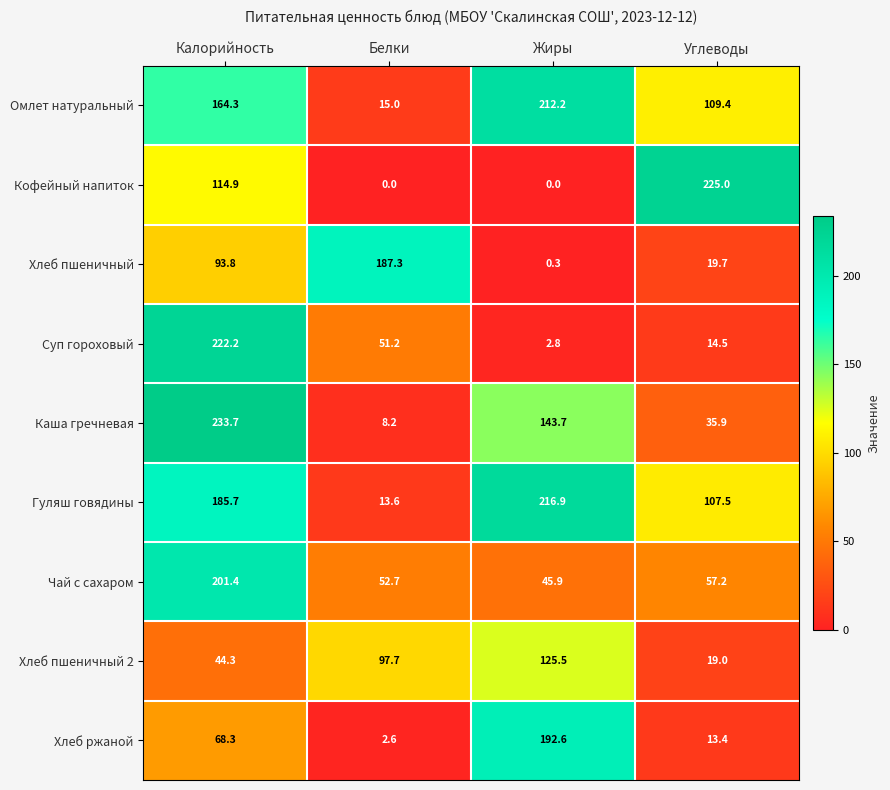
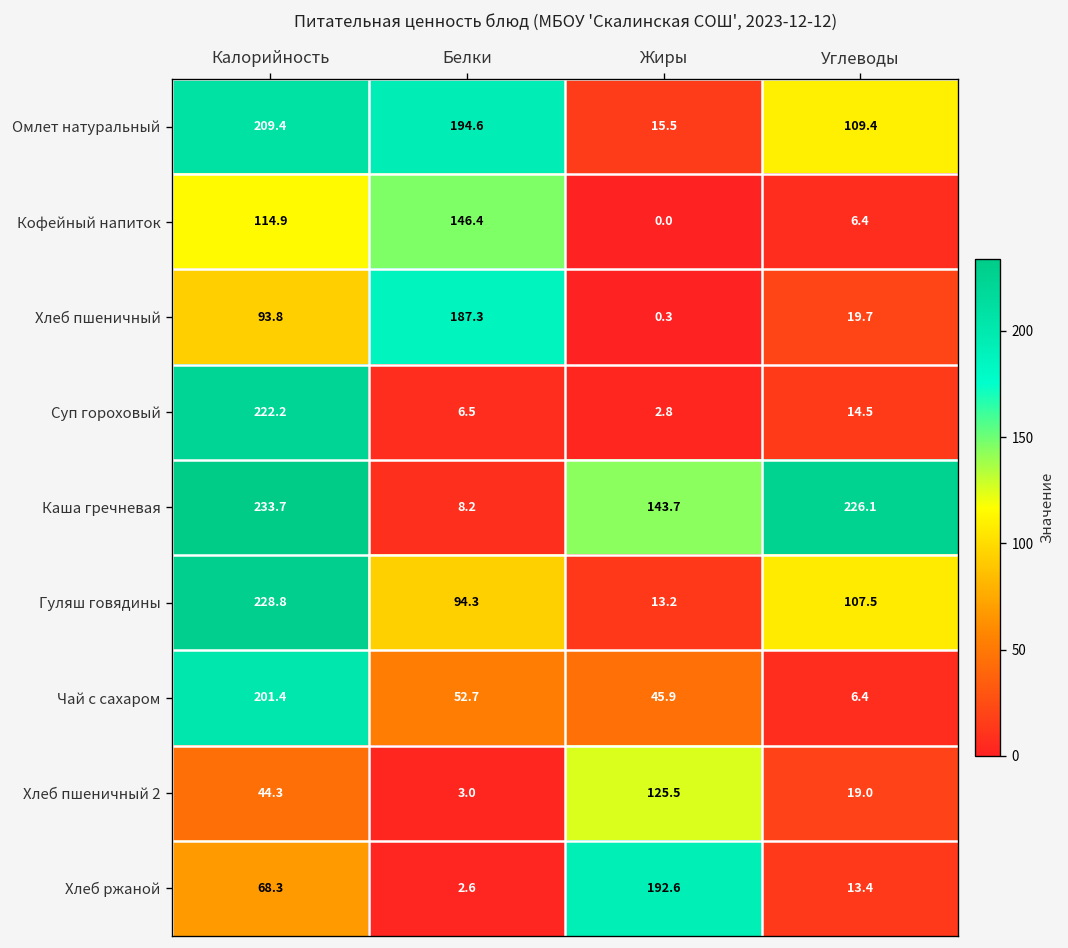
  {
    "Омлет натуральный": {
-     "Калорийность": 164.3,
-     "Белки": 15.0,
-     "Жиры": 212.2,
+     "Калорийность": 209.4,
+     "Белки": 194.6,
+     "Жиры": 15.5,
      "Углеводы": 109.4
    },
    "Кофейный напиток": {
      "Калорийность": 114.9,
-     "Белки": 0.0,
+     "Белки": 146.4,
      "Жиры": 0.0,
-     "Углеводы": 225.0
+     "Углеводы": 6.4
    },
    "Хлеб пшеничный": {
      "Калорийность": 93.8,
      "Белки": 187.3,
      "Жиры": 0.3,
      "Углеводы": 19.7
    },
    "Суп гороховый": {
      "Калорийность": 222.2,
-     "Белки": 51.2,
+     "Белки": 6.5,
      "Жиры": 2.8,
      "Углеводы": 14.5
    },
    "Каша гречневая": {
      "Калорийность": 233.7,
      "Белки": 8.2,
      "Жиры": 143.7,
-     "Углеводы": 35.9
+     "Углеводы": 226.1
    },
    "Гуляш говядины": {
-     "Калорийность": 185.7,
-     "Белки": 13.6,
-     "Жиры": 216.9,
+     "Калорийность": 228.8,
+     "Белки": 94.3,
+     "Жиры": 13.2,
      "Углеводы": 107.5
    },
    "Чай с сахаром": {
      "Калорийность": 201.4,
      "Белки": 52.7,
      "Жиры": 45.9,
-     "Углеводы": 57.2
+     "Углеводы": 6.4
    },
    "Хлеб пшеничный 2": {
      "Калорийность": 44.3,
-     "Белки": 97.7,
+     "Белки": 3.0,
      "Жиры": 125.5,
      "Углеводы": 19.0
    },
    "Хлеб ржаной": {
      "Калорийность": 68.3,
      "Белки": 2.6,
      "Жиры": 192.6,
      "Углеводы": 13.4
    }
  }
